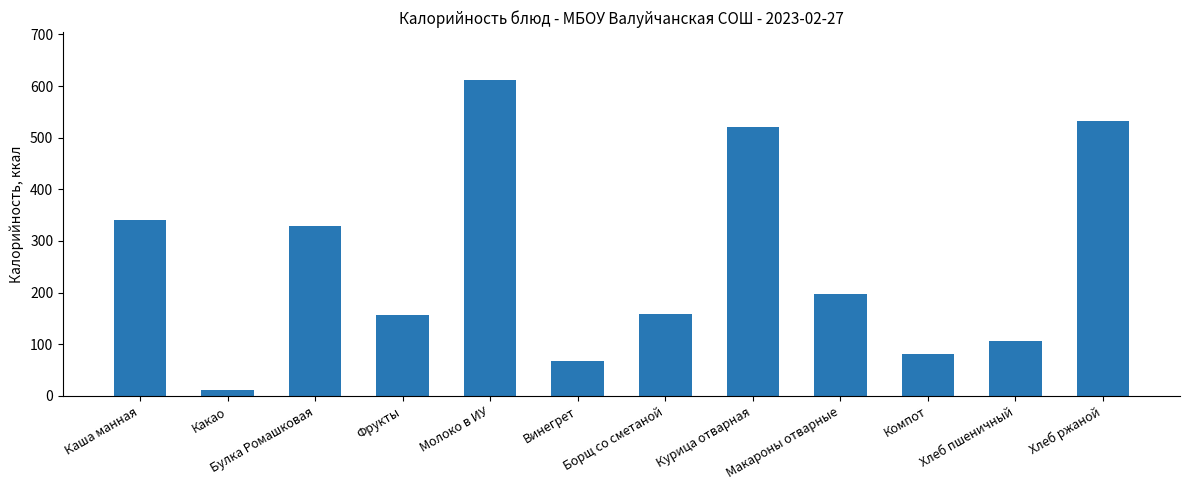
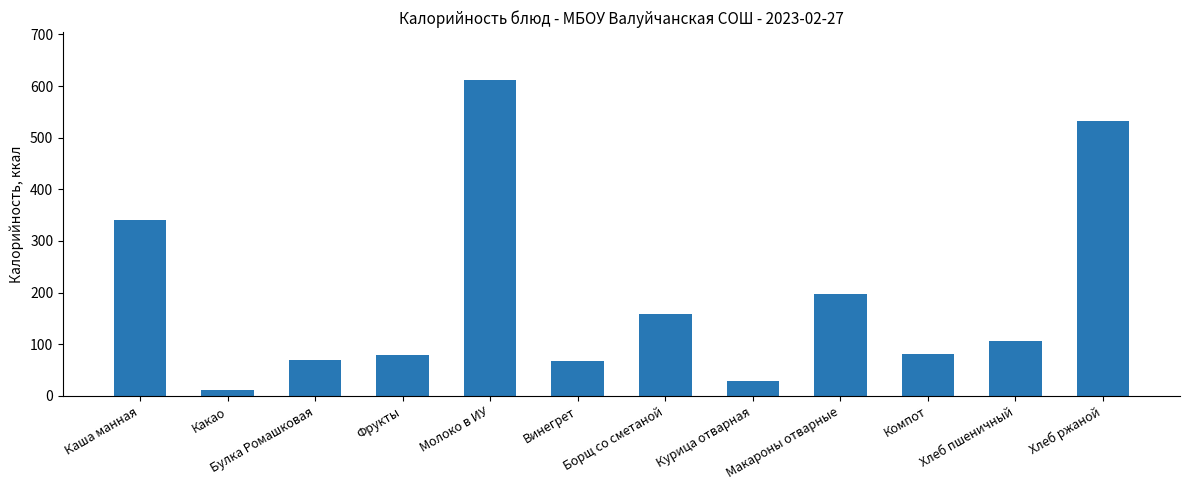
  {
    "Каша манная": 340,
    "Какао": 10,
-   "Булка Ромашковая": 330,
-   "Фрукты": 160,
+   "Булка Ромашковая": 70,
+   "Фрукты": 80,
    "Молоко в ИУ": 610,
    "Винегрет": 70,
    "Борщ со сметаной": 160,
-   "Курица отварная": 520,
+   "Курица отварная": 30,
    "Макароны отварные": 200,
    "Компот": 80,
    "Хлеб пшеничный": 110,
    "Хлеб ржаной": 530
  }
